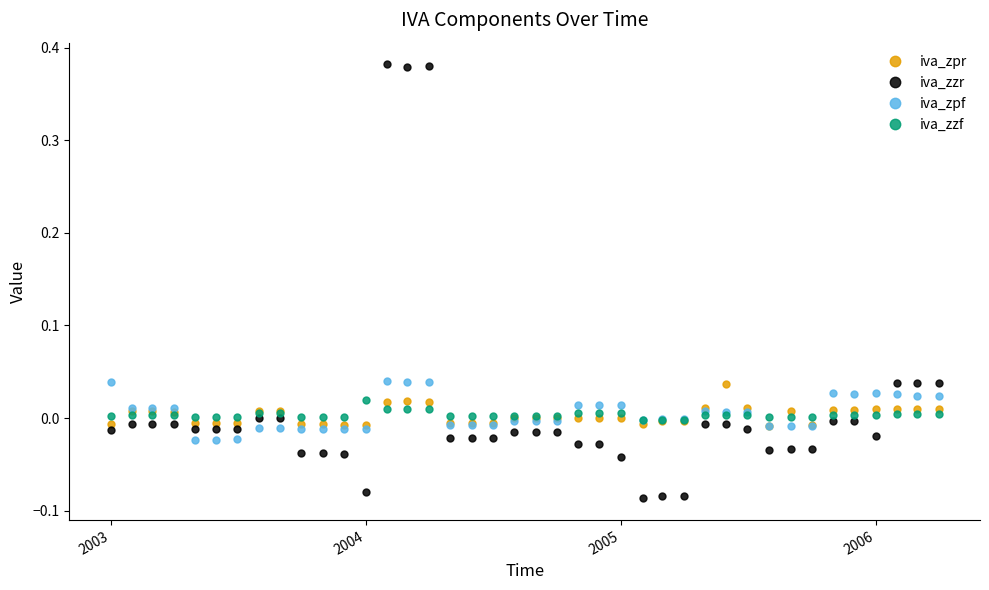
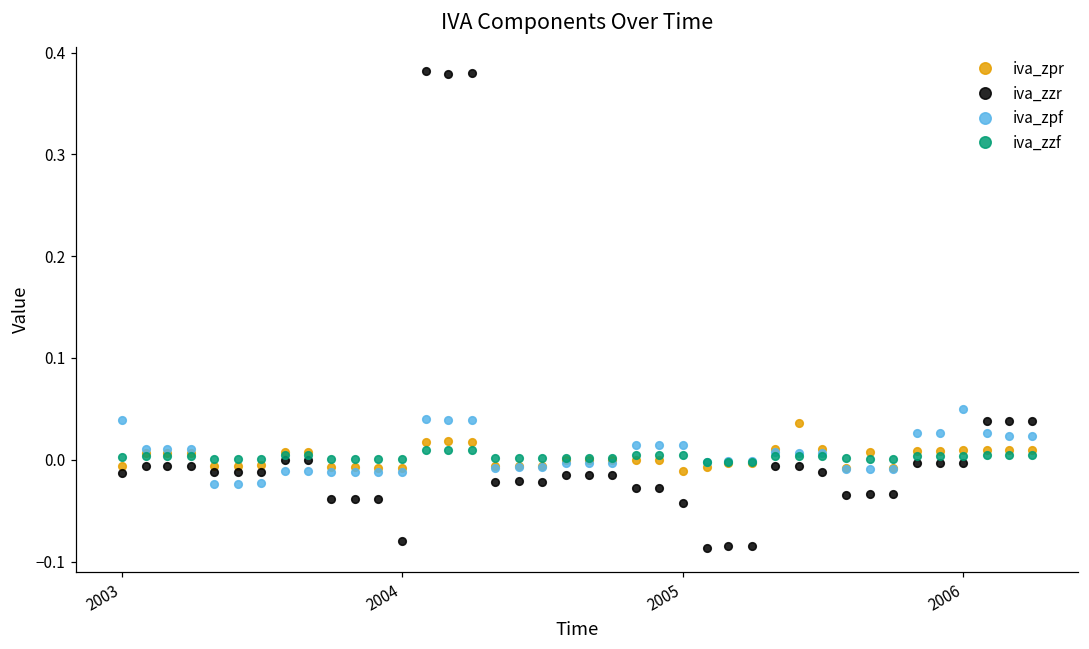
  {
    "iva_zpr": {
      "2003": -0.01,
      "2004": -0.01,
-     "2005": 0.00,
+     "2005": -0.01,
      "2006": 0.01
    },
    "iva_zzr": {
      "2003": -0.01,
      "2004": -0.08,
      "2005": -0.04,
-     "2006": -0.02
+     "2006": 0.00
    },
    "iva_zpf": {
      "2003": 0.04,
      "2004": -0.01,
      "2005": 0.01,
-     "2006": 0.03
+     "2006": 0.05
    },
    "iva_zzf": {
      "2003": 0.00,
-     "2004": 0.02,
+     "2004": 0.00,
      "2005": 0.01,
      "2006": 0.00
    }
  }
